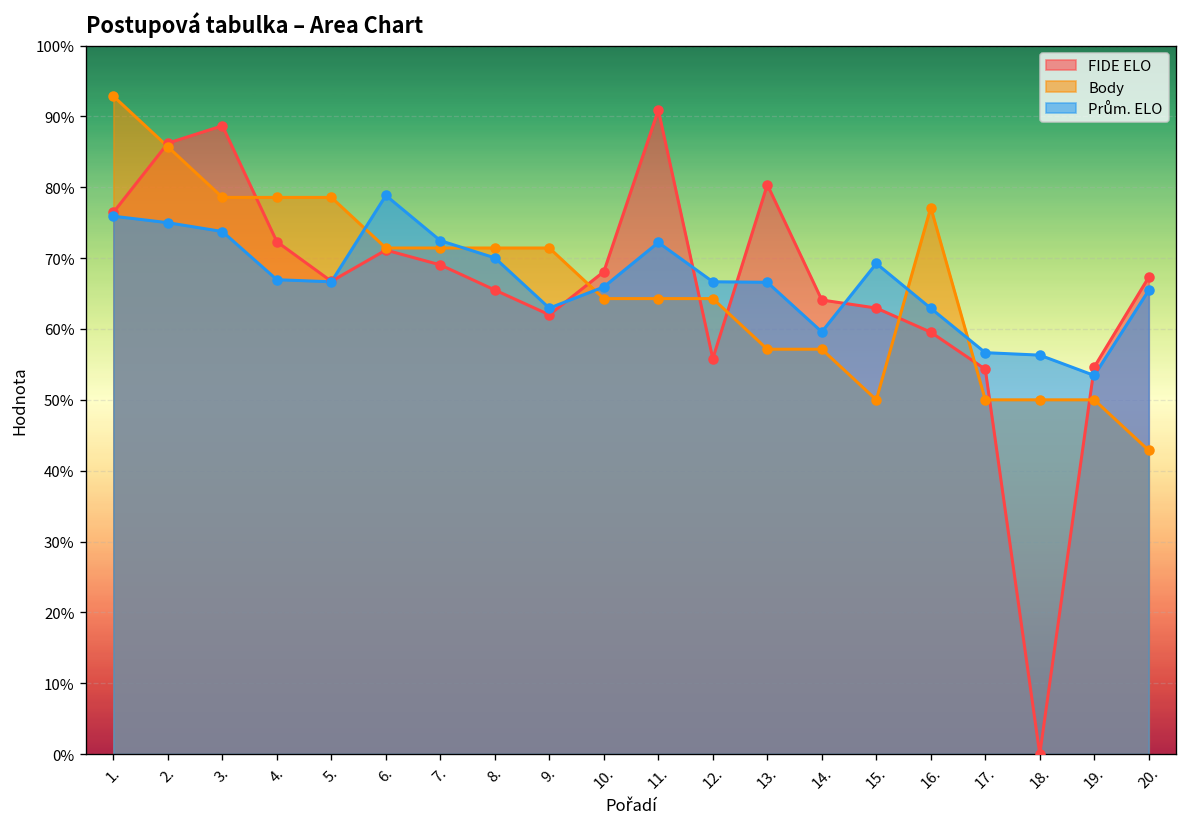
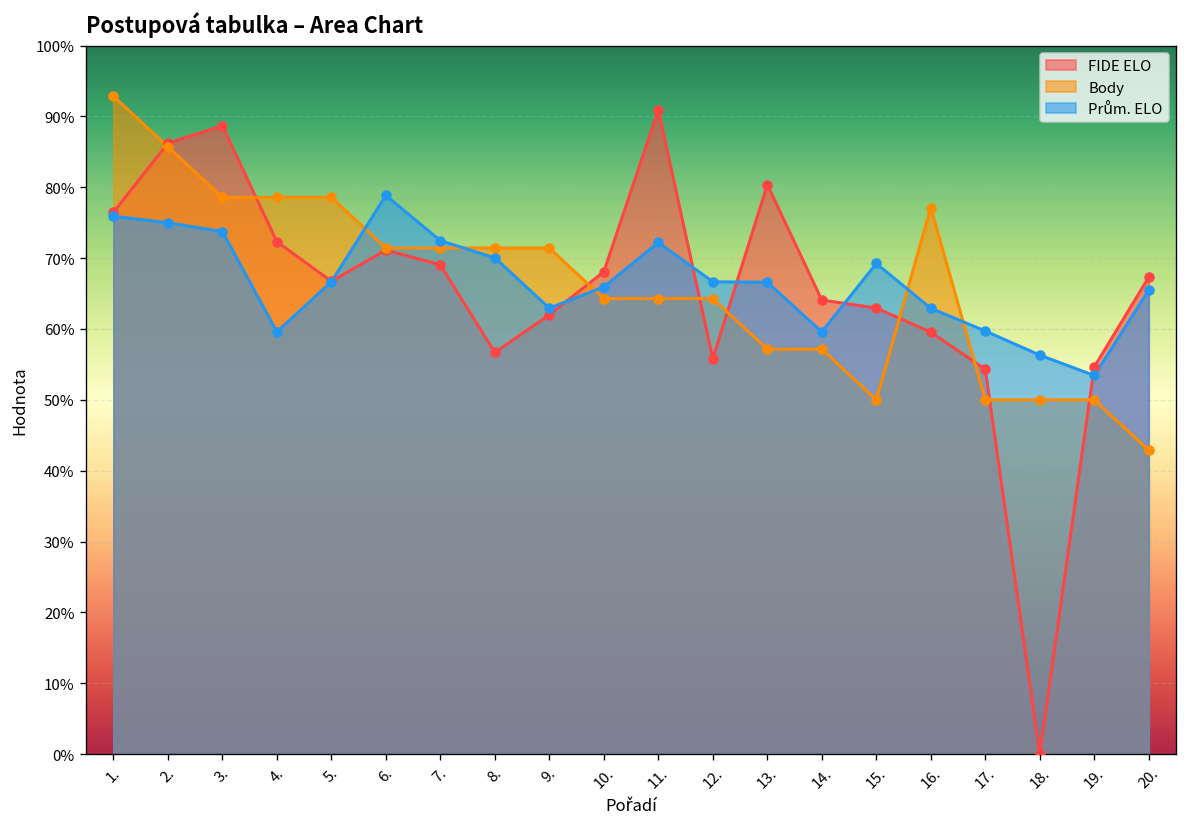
  {
    "FIDE ELO": {
      "1.": "76%",
      "2.": "86%",
      "3.": "89%",
      "4.": "72%",
      "7.": "69%",
-     "8.": "66%",
+     "8.": "57%",
      "9.": "62%",
      "10.": "68%",
      "11.": "91%",
      "12.": "56%",
      "13.": "80%",
      "14.": "64%",
      "15.": "63%",
      "16.": "60%",
      "17.": "54%",
      "18.": "0%",
      "19.": "55%",
      "20.": "67%"
    },
    "Body": {
      "1.": "93%",
      "2.": "86%",
      "3.": "79%",
      "4.": "79%",
      "5.": "79%",
      "7.": "71%",
      "8.": "71%",
      "9.": "71%",
      "10.": "64%",
      "11.": "64%",
      "12.": "64%",
      "13.": "57%",
      "14.": "57%",
      "15.": "50%",
      "16.": "77%",
      "17.": "50%",
      "18.": "50%",
      "19.": "50%",
      "20.": "43%"
    },
    "Prům. ELO": {
      "1.": "76%",
      "2.": "75%",
      "3.": "74%",
-     "4.": "67%",
+     "4.": "60%",
      "6.": "79%",
      "7.": "72%",
      "8.": "70%",
      "9.": "63%",
      "10.": "66%",
      "11.": "72%",
      "12.": "67%",
      "13.": "67%",
      "14.": "60%",
      "15.": "69%",
      "16.": "63%",
-     "17.": "57%",
+     "17.": "60%",
      "18.": "56%",
      "19.": "53%",
      "20.": "65%"
    }
  }
